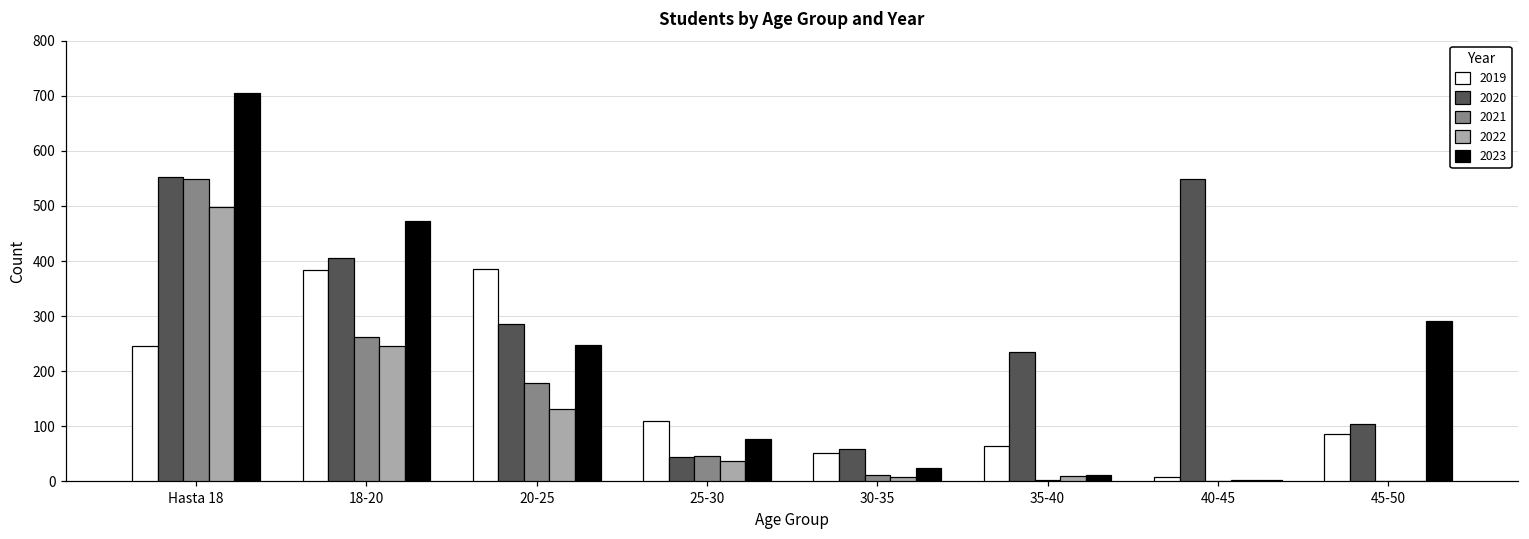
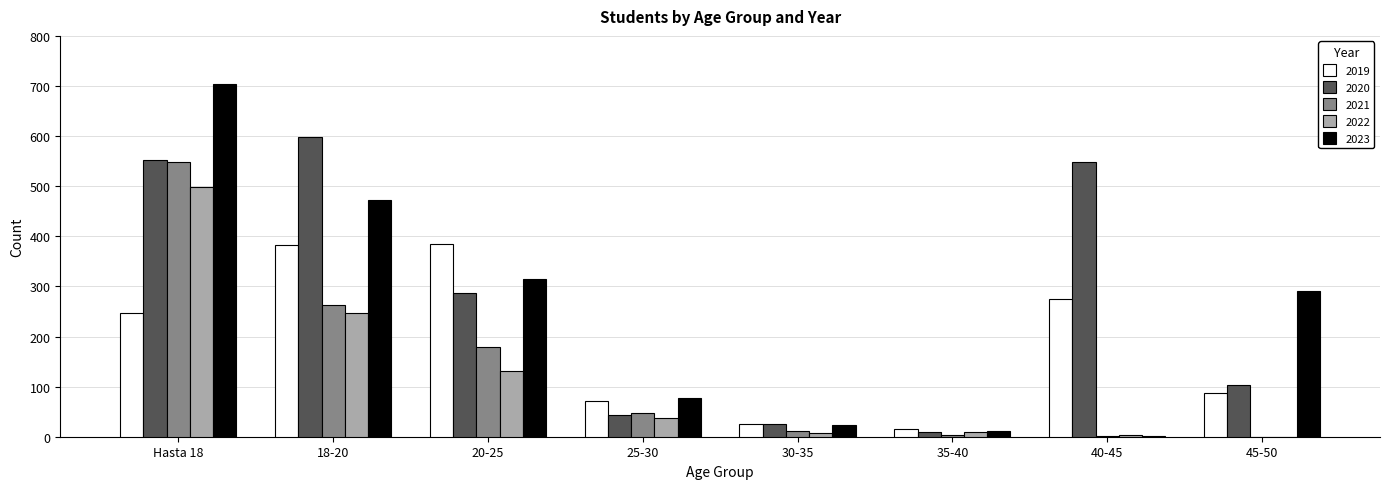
  {
    "2019": {
      "Hasta 18": 250,
      "18-20": 380,
      "20-25": 390,
-     "25-30": 110,
-     "30-35": 50,
-     "35-40": 60,
-     "40-45": 10,
+     "25-30": 70,
+     "30-35": 30,
+     "35-40": 20,
+     "40-45": 280,
      "45-50": 90
    },
    "2020": {
      "Hasta 18": 550,
-     "18-20": 410,
+     "18-20": 600,
      "20-25": 290,
      "25-30": 40,
-     "30-35": 60,
-     "35-40": 240,
+     "30-35": 30,
+     "35-40": 10,
      "40-45": 550,
      "45-50": 100
    },
    "2023": {
      "Hasta 18": 700,
      "18-20": 470,
-     "20-25": 250,
+     "20-25": 320,
      "25-30": 80,
      "30-35": 20,
      "35-40": 10,
      "45-50": 290
    }
  }
